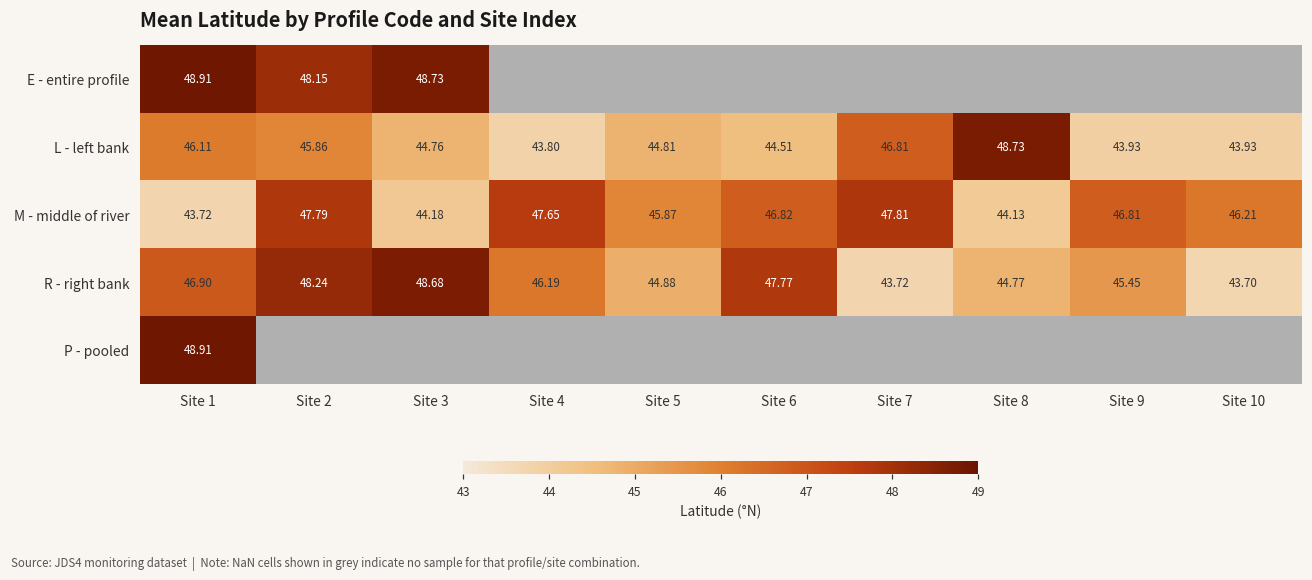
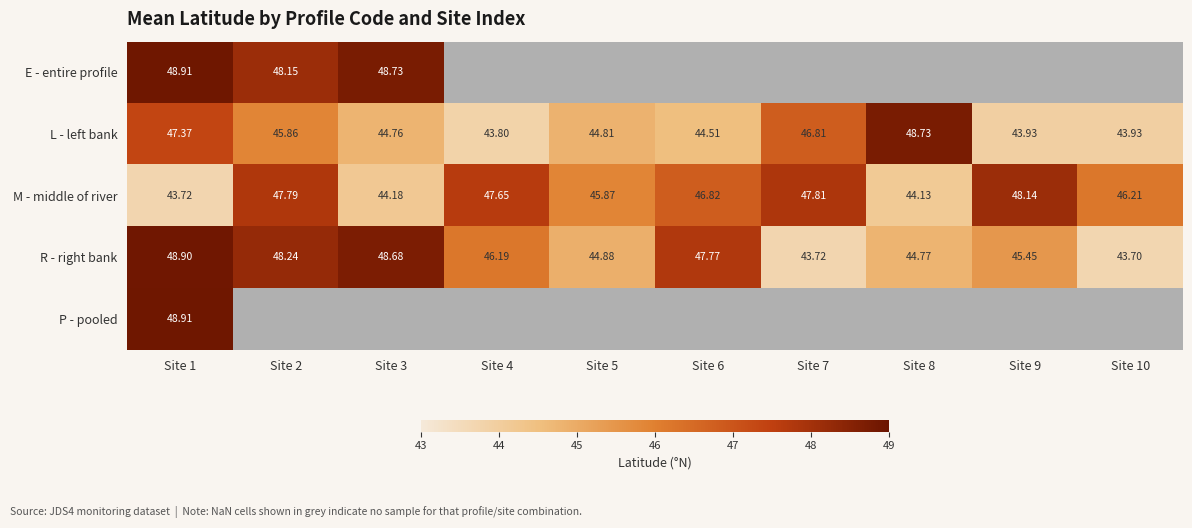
  {
    "E - entire profile": {
      "Site 1": 48.91,
      "Site 2": 48.15,
      "Site 3": 48.73
    },
    "L - left bank": {
-     "Site 1": 46.11,
+     "Site 1": 47.37,
      "Site 2": 45.86,
      "Site 3": 44.76,
      "Site 4": 43.80,
      "Site 5": 44.81,
      "Site 6": 44.51,
      "Site 7": 46.81,
      "Site 8": 48.73,
      "Site 9": 43.93,
      "Site 10": 43.93
    },
    "M - middle of river": {
      "Site 1": 43.72,
      "Site 2": 47.79,
      "Site 3": 44.18,
      "Site 4": 47.65,
      "Site 5": 45.87,
      "Site 6": 46.82,
      "Site 7": 47.81,
      "Site 8": 44.13,
-     "Site 9": 46.81,
+     "Site 9": 48.14,
      "Site 10": 46.21
    },
    "R - right bank": {
-     "Site 1": 46.90,
+     "Site 1": 48.90,
      "Site 2": 48.24,
      "Site 3": 48.68,
      "Site 4": 46.19,
      "Site 5": 44.88,
      "Site 6": 47.77,
      "Site 7": 43.72,
      "Site 8": 44.77,
      "Site 9": 45.45,
      "Site 10": 43.70
    },
    "P - pooled": {
      "Site 1": 48.91
    }
  }
